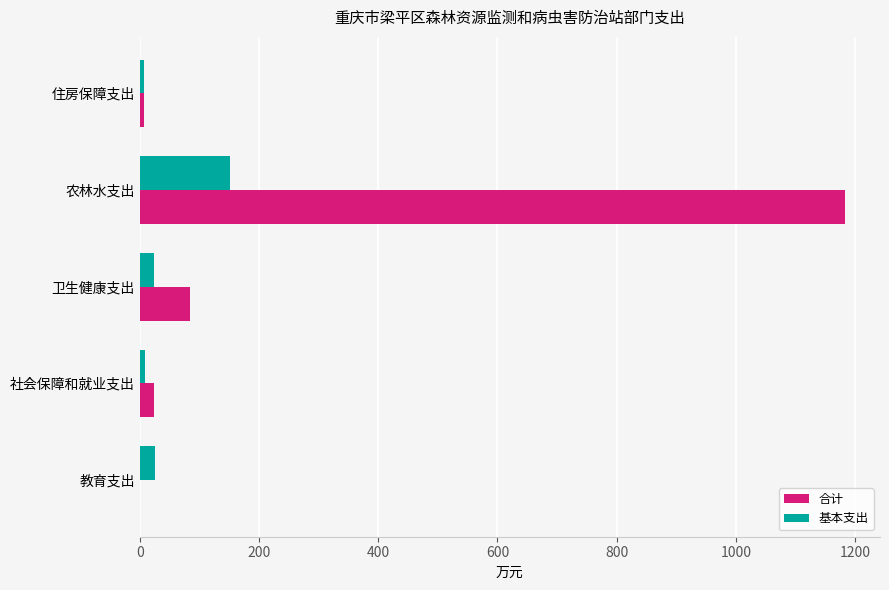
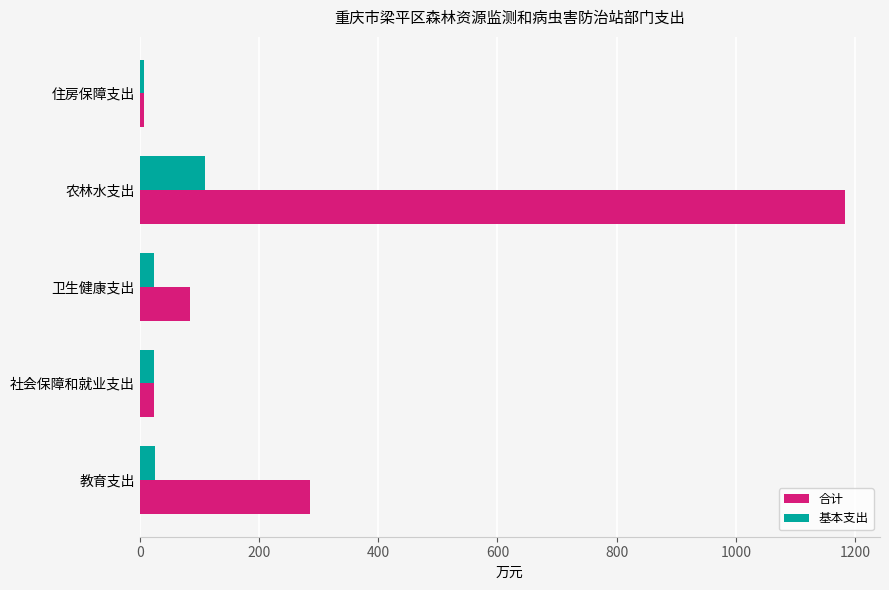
  {
    "合计": {
      "住房保障支出": 10,
      "农林水支出": 1180,
      "卫生健康支出": 80,
      "社会保障和就业支出": 20,
-     "教育支出": 0
+     "教育支出": 290
    },
    "基本支出": {
      "住房保障支出": 10,
-     "农林水支出": 150,
+     "农林水支出": 110,
      "卫生健康支出": 20,
-     "社会保障和就业支出": 10,
+     "社会保障和就业支出": 20,
      "教育支出": 30
    }
  }
